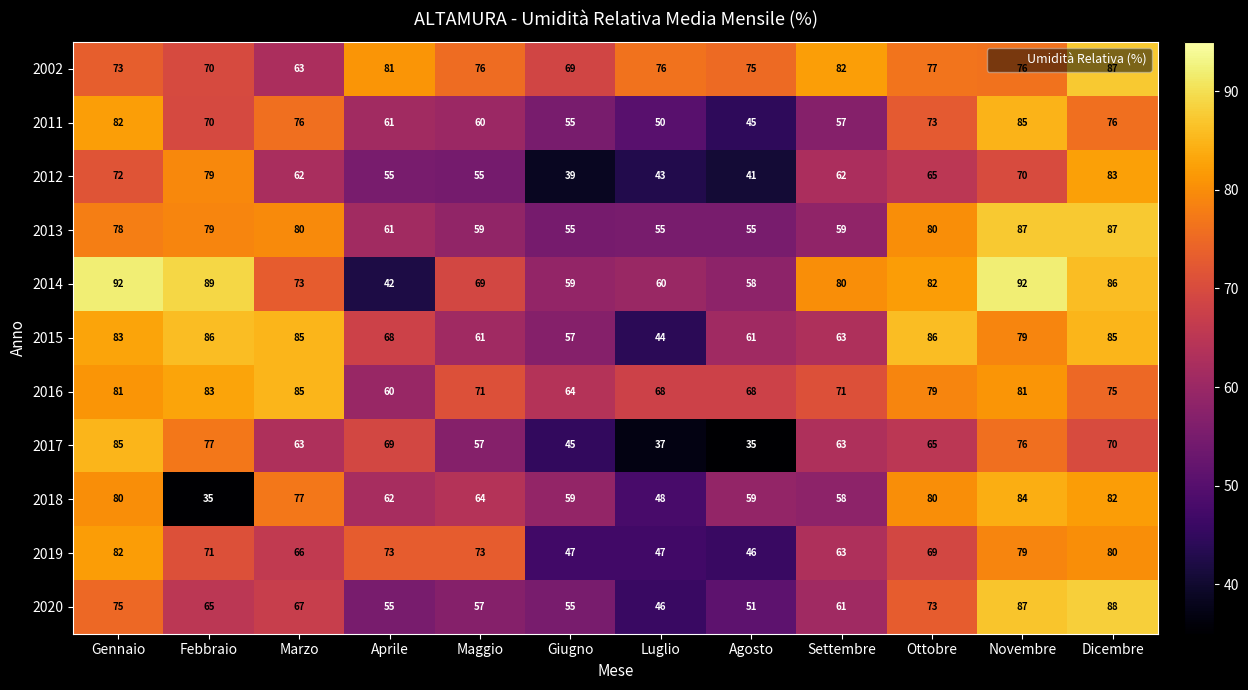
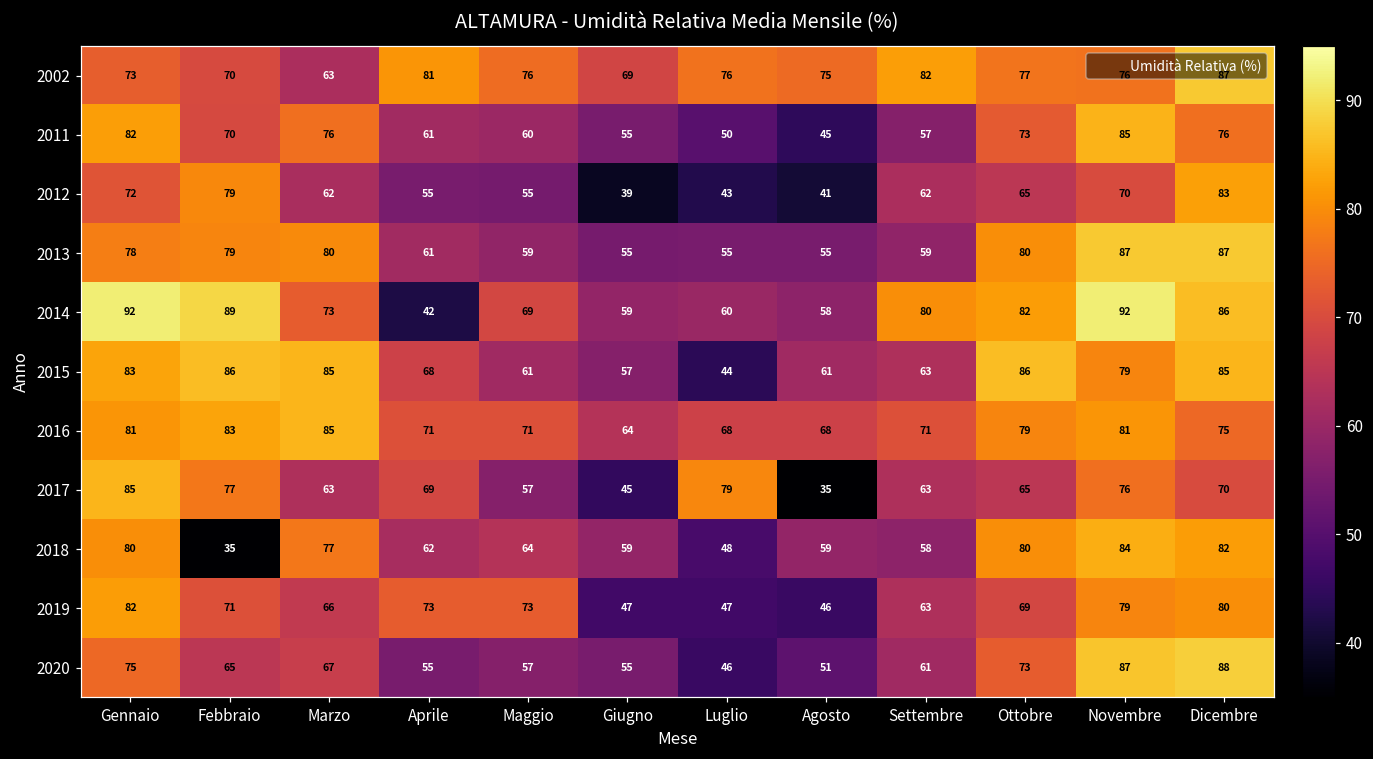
  {
    "2002": {
      "Gennaio": 73,
      "Febbraio": 70,
      "Marzo": 63,
      "Aprile": 81,
      "Maggio": 76,
      "Giugno": 69,
      "Luglio": 76,
      "Agosto": 75,
      "Settembre": 82,
      "Ottobre": 77
    },
    "2011": {
      "Gennaio": 82,
      "Febbraio": 70,
      "Marzo": 76,
      "Aprile": 61,
      "Maggio": 60,
      "Giugno": 55,
      "Luglio": 50,
      "Agosto": 45,
      "Settembre": 57,
      "Ottobre": 73,
      "Novembre": 85,
      "Dicembre": 76
    },
    "2012": {
      "Gennaio": 72,
      "Febbraio": 79,
      "Marzo": 62,
      "Aprile": 55,
      "Maggio": 55,
      "Giugno": 39,
      "Luglio": 43,
      "Agosto": 41,
      "Settembre": 62,
      "Ottobre": 65,
      "Novembre": 70,
      "Dicembre": 83
    },
    "2013": {
      "Gennaio": 78,
      "Febbraio": 79,
      "Marzo": 80,
      "Aprile": 61,
      "Maggio": 59,
      "Giugno": 55,
      "Luglio": 55,
      "Agosto": 55,
      "Settembre": 59,
      "Ottobre": 80,
      "Novembre": 87,
      "Dicembre": 87
    },
    "2014": {
      "Gennaio": 92,
      "Febbraio": 89,
      "Marzo": 73,
      "Aprile": 42,
      "Maggio": 69,
      "Giugno": 59,
      "Luglio": 60,
      "Agosto": 58,
      "Settembre": 80,
      "Ottobre": 82,
      "Novembre": 92,
      "Dicembre": 86
    },
    "2015": {
      "Gennaio": 83,
      "Febbraio": 86,
      "Marzo": 85,
      "Aprile": 68,
      "Maggio": 61,
      "Giugno": 57,
      "Luglio": 44,
      "Agosto": 61,
      "Settembre": 63,
      "Ottobre": 86,
      "Novembre": 79,
      "Dicembre": 85
    },
    "2016": {
      "Gennaio": 81,
      "Febbraio": 83,
      "Marzo": 85,
-     "Aprile": 60,
+     "Aprile": 71,
      "Maggio": 71,
      "Giugno": 64,
      "Luglio": 68,
      "Agosto": 68,
      "Settembre": 71,
      "Ottobre": 79,
      "Novembre": 81,
      "Dicembre": 75
    },
    "2017": {
      "Gennaio": 85,
      "Febbraio": 77,
      "Marzo": 63,
      "Aprile": 69,
      "Maggio": 57,
      "Giugno": 45,
-     "Luglio": 37,
+     "Luglio": 79,
      "Agosto": 35,
      "Settembre": 63,
      "Ottobre": 65,
      "Novembre": 76,
      "Dicembre": 70
    },
    "2018": {
      "Gennaio": 80,
      "Febbraio": 35,
      "Marzo": 77,
      "Aprile": 62,
      "Maggio": 64,
      "Giugno": 59,
      "Luglio": 48,
      "Agosto": 59,
      "Settembre": 58,
      "Ottobre": 80,
      "Novembre": 84,
      "Dicembre": 82
    },
    "2019": {
      "Gennaio": 82,
      "Febbraio": 71,
      "Marzo": 66,
      "Aprile": 73,
      "Maggio": 73,
      "Giugno": 47,
      "Luglio": 47,
      "Agosto": 46,
      "Settembre": 63,
      "Ottobre": 69,
      "Novembre": 79,
      "Dicembre": 80
    },
    "2020": {
      "Gennaio": 75,
      "Febbraio": 65,
      "Marzo": 67,
      "Aprile": 55,
      "Maggio": 57,
      "Giugno": 55,
      "Luglio": 46,
      "Agosto": 51,
      "Settembre": 61,
      "Ottobre": 73,
      "Novembre": 87,
      "Dicembre": 88
    }
  }
